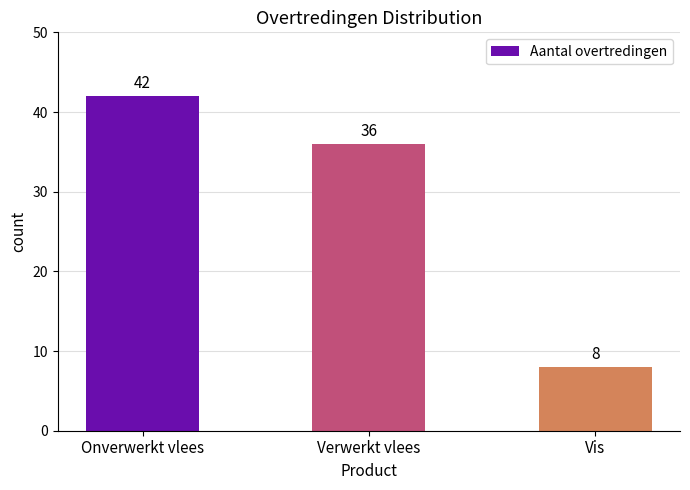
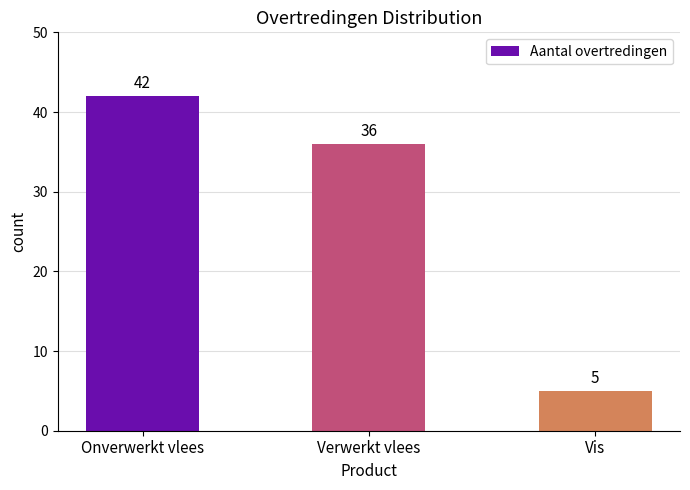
  {
    "Onverwerkt vlees": 42,
    "Verwerkt vlees": 36,
-   "Vis": 8
+   "Vis": 5
  }
